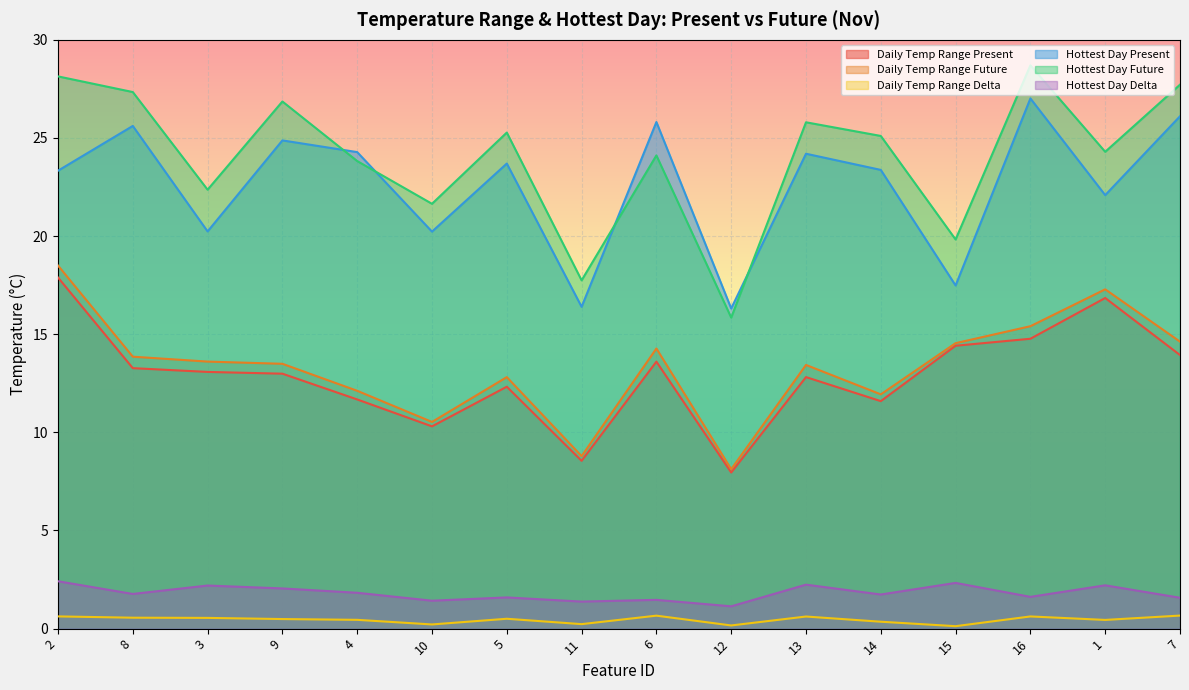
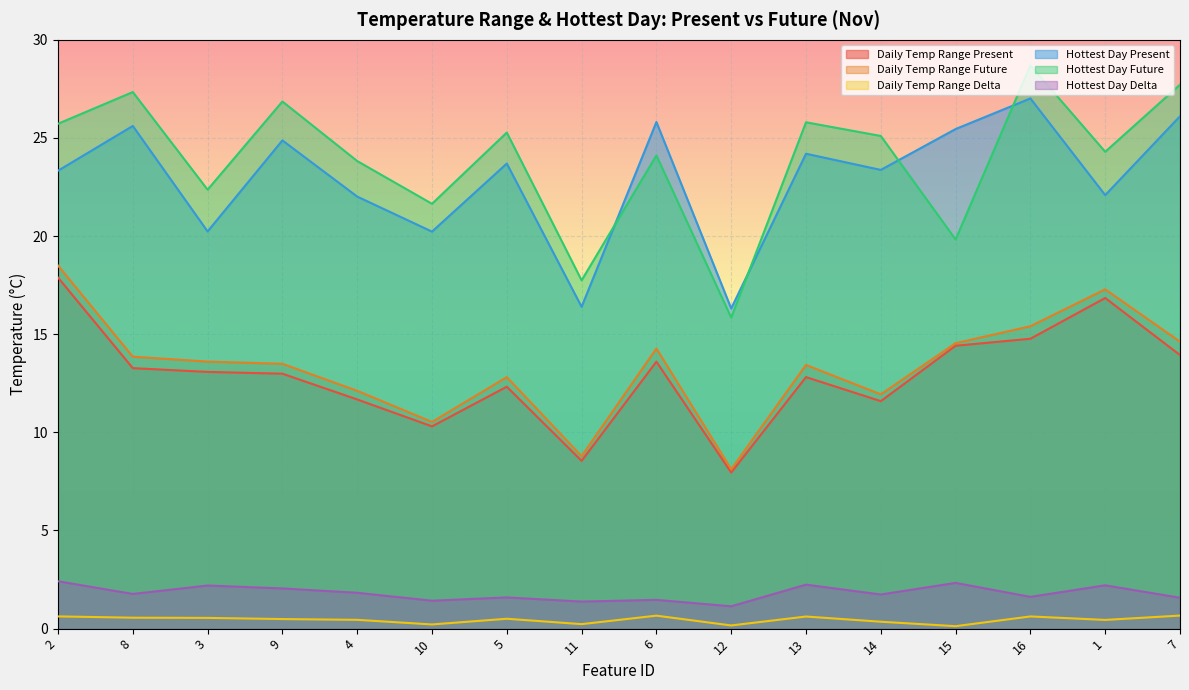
  {
    "Hottest Day Present": {
      "2": 23.3,
      "8": 25.6,
      "3": 20.2,
      "9": 24.9,
-     "4": 24.3,
+     "4": 22.0,
      "10": 20.2,
      "5": 23.7,
      "11": 16.4,
      "6": 25.8,
      "12": 16.3,
      "13": 24.2,
      "14": 23.4,
-     "15": 17.5,
+     "15": 25.5,
      "16": 27.0,
      "1": 22.1,
      "7": 26.1
    },
    "Hottest Day Future": {
-     "2": 28.1,
+     "2": 25.7,
      "8": 27.3,
      "3": 22.4,
      "9": 26.9,
      "4": 23.8,
      "10": 21.6,
      "5": 25.3,
      "11": 17.7,
      "6": 24.1,
      "12": 15.8,
      "13": 25.8,
      "14": 25.1,
      "15": 19.8,
      "1": 24.3,
      "7": 27.7
    },
    "Hottest Day Delta": {
      "2": 2.4,
      "8": 1.8,
      "3": 2.2,
      "9": 2.0,
      "4": 1.8,
      "10": 1.4,
      "5": 1.6,
      "11": 1.4,
      "6": 1.5,
      "12": 1.1,
      "13": 2.2,
      "14": 1.7,
      "15": 2.3,
      "16": 1.6,
      "1": 2.2,
      "7": 1.6
    }
  }
